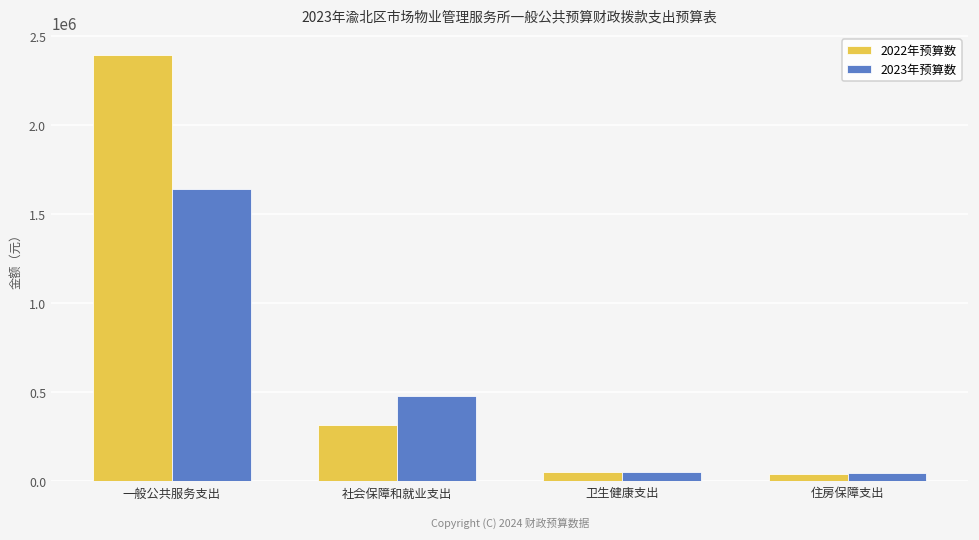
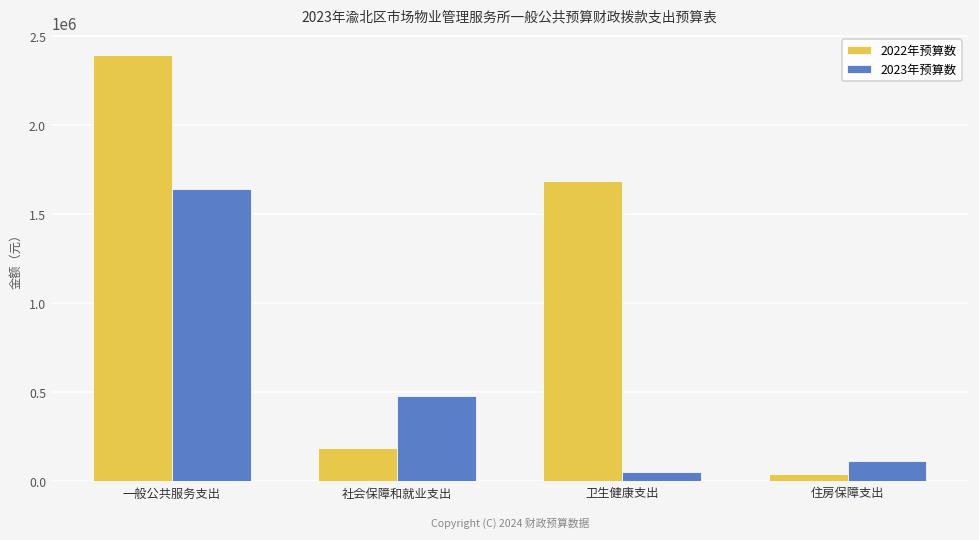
  {
    "2022年预算数": {
      "一般公共服务支出": 2400000,
-     "社会保障和就业支出": 320000,
-     "卫生健康支出": 50000,
+     "社会保障和就业支出": 190000,
+     "卫生健康支出": 1690000,
      "住房保障支出": 40000
    },
    "2023年预算数": {
      "一般公共服务支出": 1640000,
      "社会保障和就业支出": 480000,
      "卫生健康支出": 50000,
-     "住房保障支出": 40000
+     "住房保障支出": 110000
    }
  }
